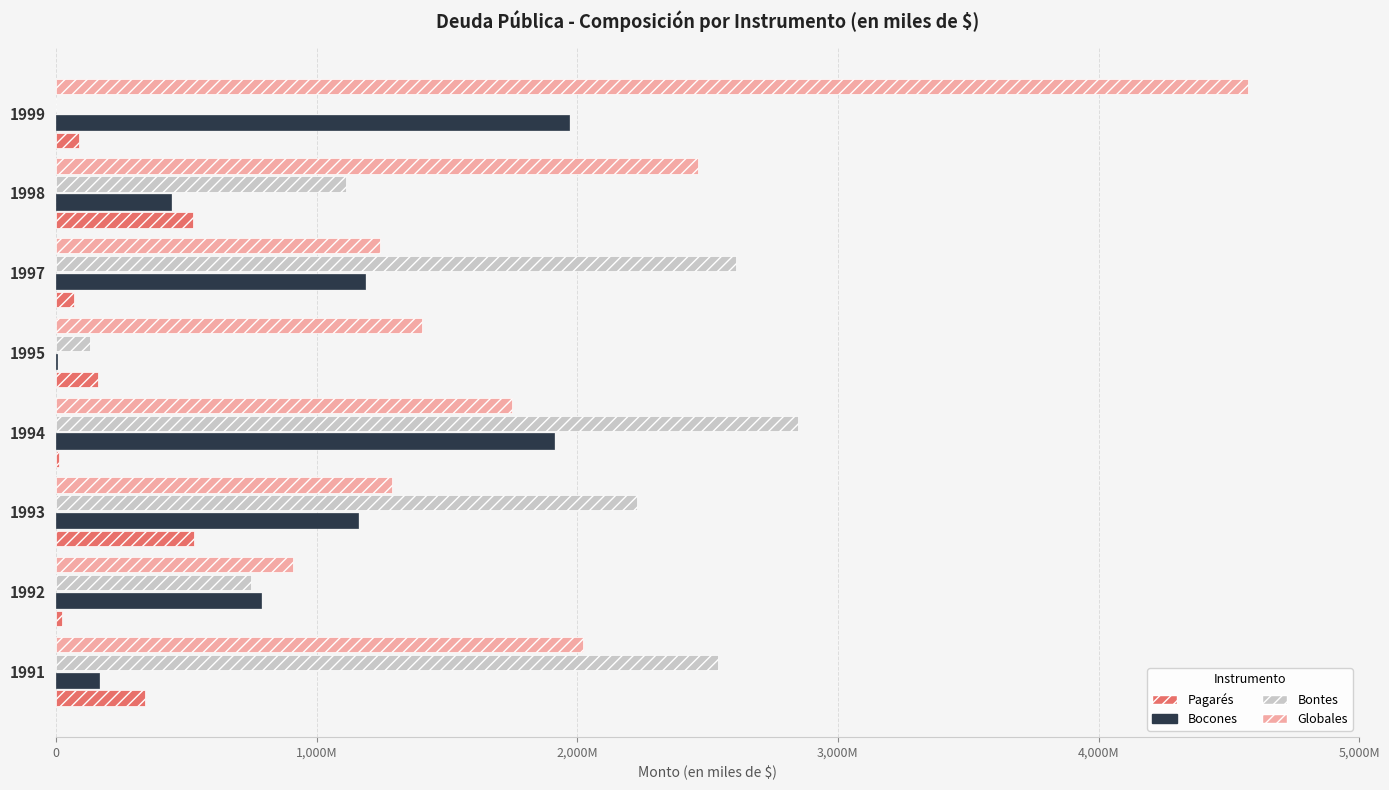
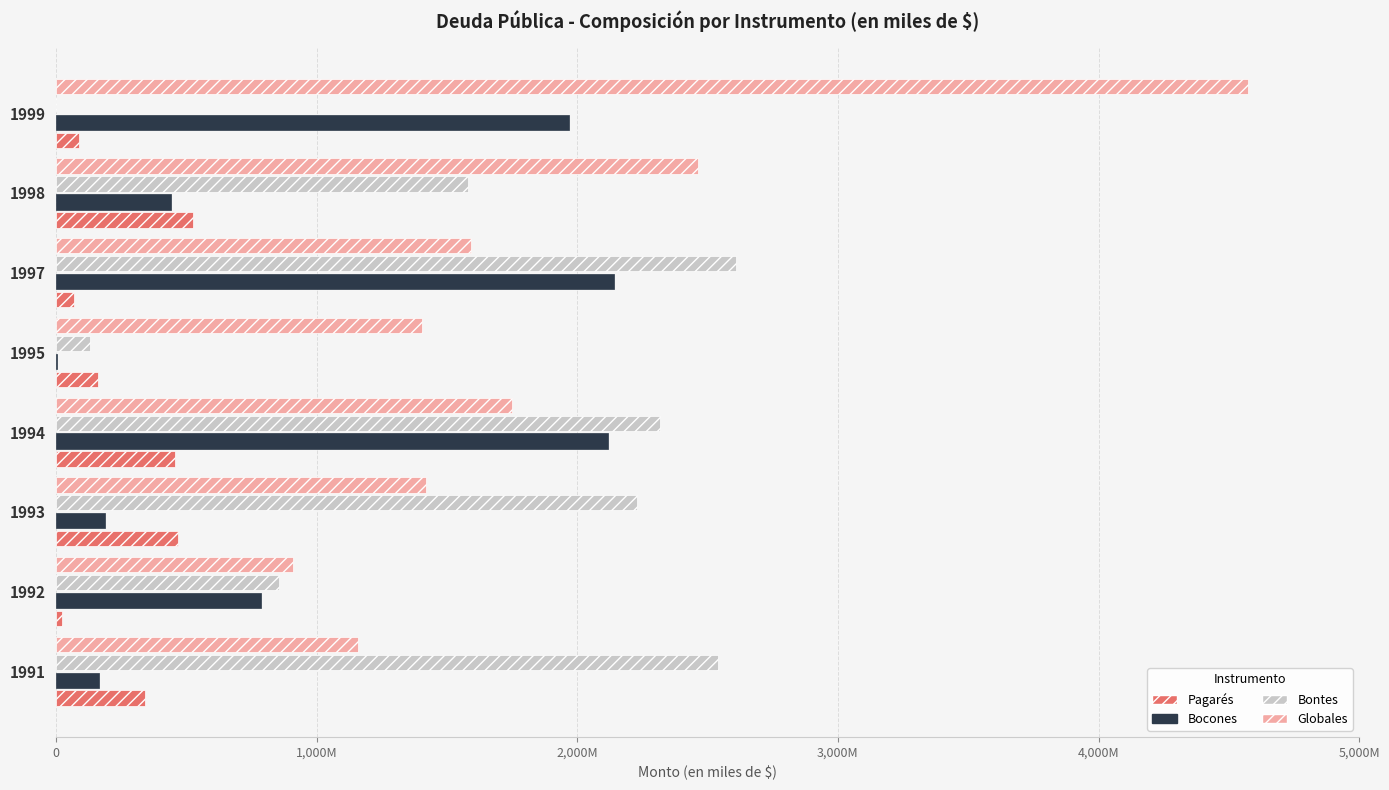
  {
    "Pagarés": {
      "1999": "90,000,000",
      "1998": "530,000,000",
      "1997": "70,000,000",
      "1995": "160,000,000",
-     "1994": "10,000,000",
-     "1993": "530,000,000",
+     "1994": "460,000,000",
+     "1993": "470,000,000",
      "1992": "20,000,000",
      "1991": "340,000,000"
    },
    "Bocones": {
      "1999": "1,970,000,000",
      "1998": "440,000,000",
-     "1997": "1,190,000,000",
-     "1994": "1,910,000,000",
-     "1993": "1,160,000,000",
+     "1997": "2,140,000,000",
+     "1994": "2,120,000,000",
+     "1993": "190,000,000",
      "1992": "790,000,000",
      "1991": "170,000,000"
    },
    "Bontes": {
      "1999": "0",
-     "1998": "1,110,000,000",
+     "1998": "1,580,000,000",
      "1997": "2,610,000,000",
      "1995": "130,000,000",
-     "1994": "2,850,000,000",
+     "1994": "2,320,000,000",
      "1993": "2,230,000,000",
-     "1992": "750,000,000",
+     "1992": "860,000,000",
      "1991": "2,540,000,000"
    },
    "Globales": {
      "1999": "4,580,000,000",
      "1998": "2,460,000,000",
-     "1997": "1,240,000,000",
+     "1997": "1,590,000,000",
      "1995": "1,400,000,000",
      "1994": "1,750,000,000",
-     "1993": "1,290,000,000",
+     "1993": "1,420,000,000",
      "1992": "910,000,000",
-     "1991": "2,020,000,000"
+     "1991": "1,160,000,000"
    }
  }
